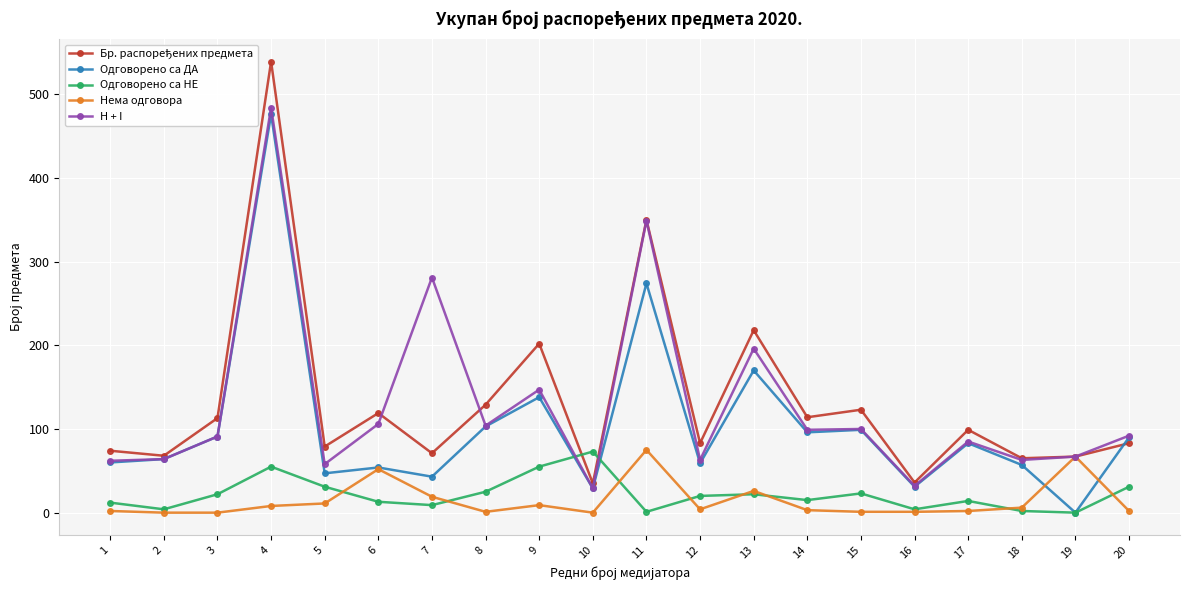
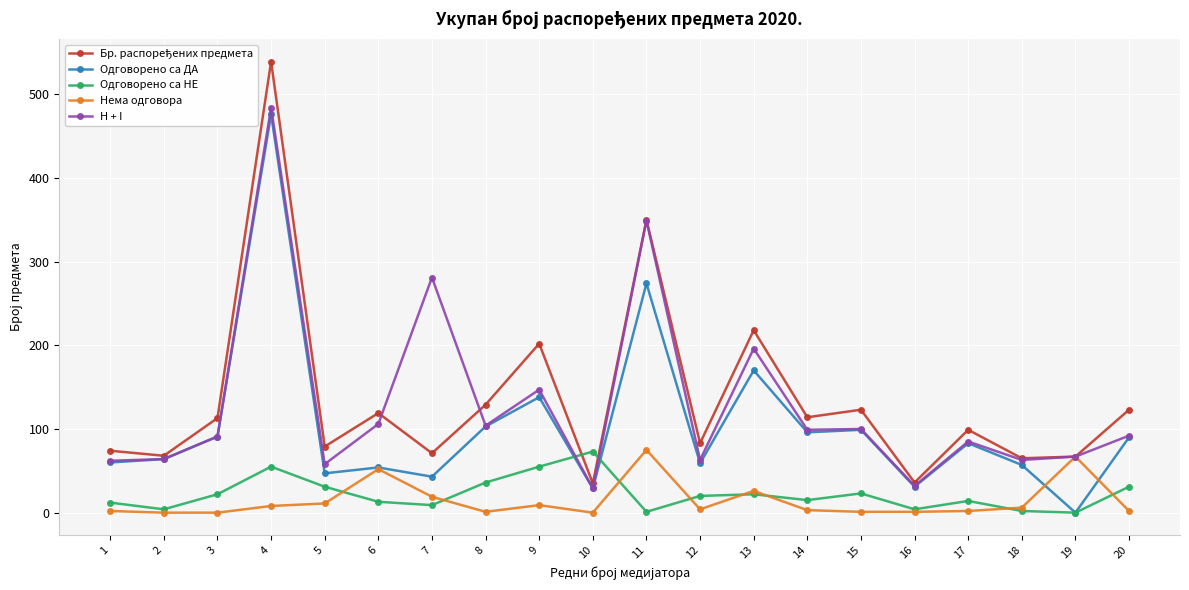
  {
    "Бр. распоређених предмета": {
      "1": 70,
      "2": 70,
      "3": 110,
      "4": 540,
      "5": 80,
      "6": 120,
      "7": 70,
      "8": 130,
      "9": 200,
      "10": 40,
      "12": 80,
      "13": 220,
      "14": 110,
      "15": 120,
      "16": 40,
      "17": 100,
-     "20": 80
+     "20": 120
    },
    "Одговорено са ДА": {
      "4": 480,
      "5": 50,
      "7": 40,
      "9": 140,
      "11": 270,
      "12": 60,
      "13": 170,
      "18": 60
    },
    "Одговорено са НЕ": {
      "1": 10,
      "2": 0,
      "3": 20,
      "4": 60,
      "5": 30,
      "6": 10,
      "7": 10,
-     "8": 30,
+     "8": 40,
      "9": 60,
      "10": 70,
      "11": 0,
      "12": 20,
      "13": 20,
      "14": 20,
      "15": 20,
      "17": 10,
      "18": 0,
      "20": 30
    },
    "Нема одговора": {
      "1": 0,
      "2": 0,
      "3": 0,
      "4": 10,
      "5": 10,
      "7": 20,
      "8": 0,
      "9": 10,
      "10": 0,
      "11": 80,
      "12": 0,
      "13": 30,
      "14": 0,
      "15": 0,
      "17": 0,
      "18": 10,
      "20": 0
    },
    "H + I": {
      "4": 480,
      "5": 60,
      "6": 110,
      "7": 280,
      "9": 150,
      "12": 60,
      "13": 200
    }
  }
